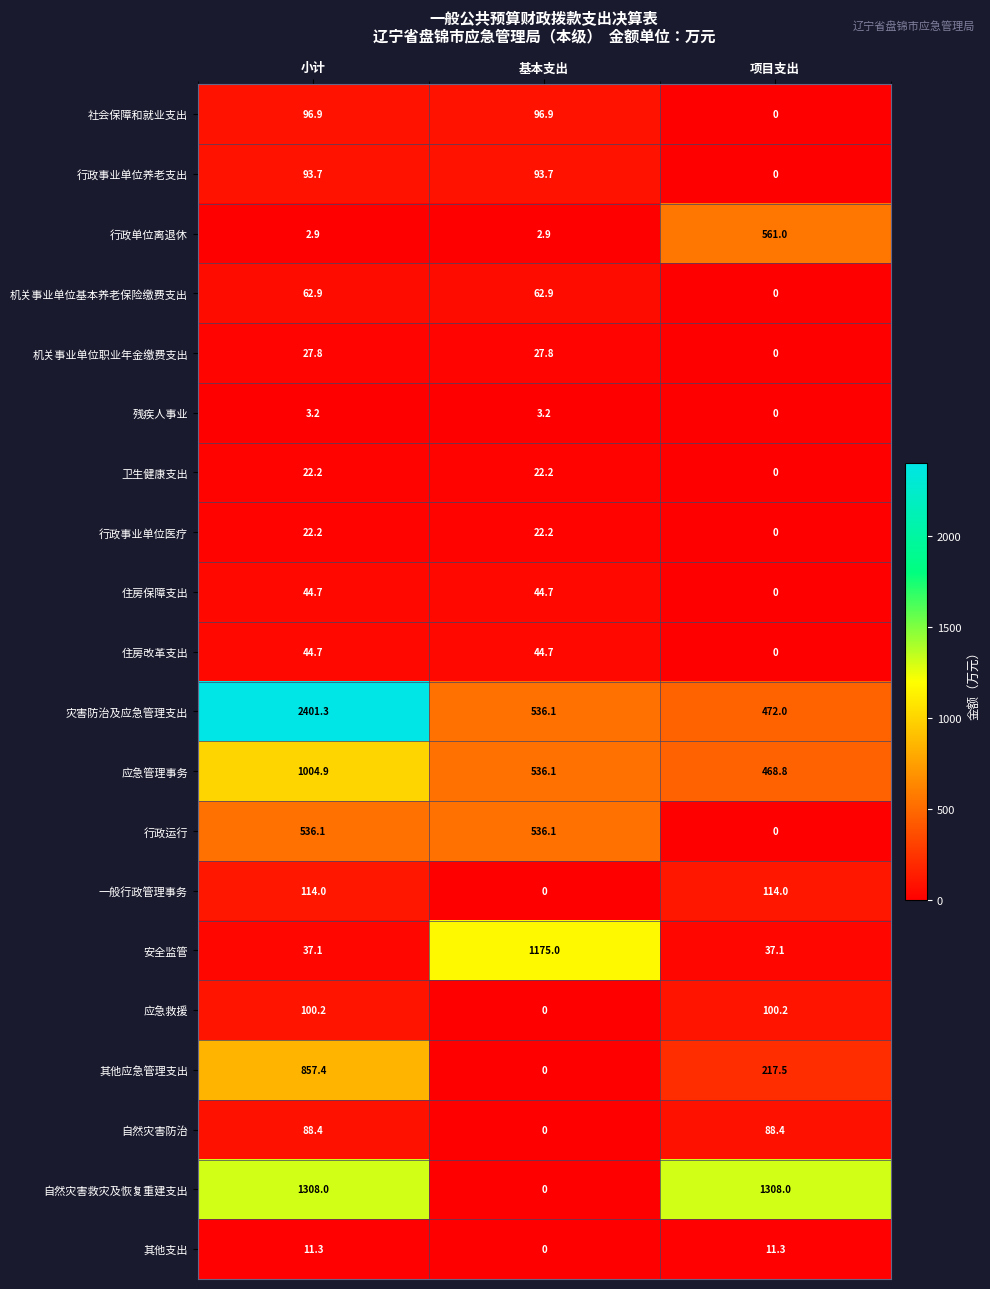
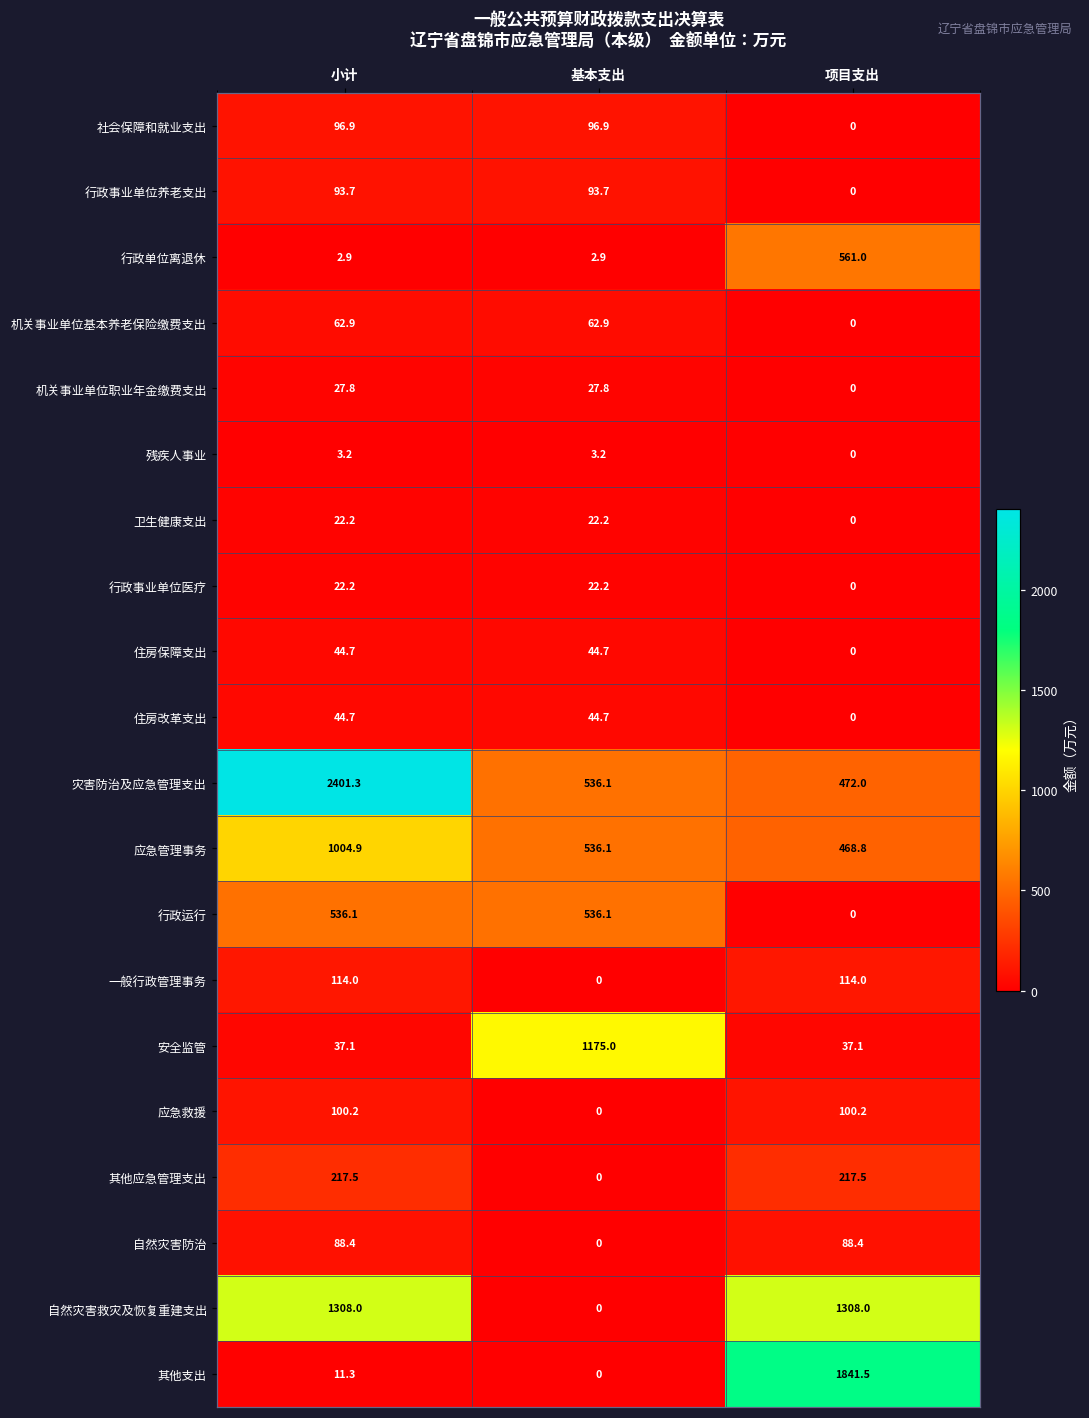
  {
    "社会保障和就业支出": {
      "小计": 96.9,
      "基本支出": 96.9,
      "项目支出": 0
    },
    "行政事业单位养老支出": {
      "小计": 93.7,
      "基本支出": 93.7,
      "项目支出": 0
    },
    "行政单位离退休": {
      "小计": 2.9,
      "基本支出": 2.9,
      "项目支出": 561.0
    },
    "机关事业单位基本养老保险缴费支出": {
      "小计": 62.9,
      "基本支出": 62.9,
      "项目支出": 0
    },
    "机关事业单位职业年金缴费支出": {
      "小计": 27.8,
      "基本支出": 27.8,
      "项目支出": 0
    },
    "残疾人事业": {
      "小计": 3.2,
      "基本支出": 3.2,
      "项目支出": 0
    },
    "卫生健康支出": {
      "小计": 22.2,
      "基本支出": 22.2,
      "项目支出": 0
    },
    "行政事业单位医疗": {
      "小计": 22.2,
      "基本支出": 22.2,
      "项目支出": 0
    },
    "住房保障支出": {
      "小计": 44.7,
      "基本支出": 44.7,
      "项目支出": 0
    },
    "住房改革支出": {
      "小计": 44.7,
      "基本支出": 44.7,
      "项目支出": 0
    },
    "灾害防治及应急管理支出": {
      "小计": 2401.3,
      "基本支出": 536.1,
      "项目支出": 472.0
    },
    "应急管理事务": {
      "小计": 1004.9,
      "基本支出": 536.1,
      "项目支出": 468.8
    },
    "行政运行": {
      "小计": 536.1,
      "基本支出": 536.1,
      "项目支出": 0
    },
    "一般行政管理事务": {
      "小计": 114.0,
      "基本支出": 0,
      "项目支出": 114.0
    },
    "安全监管": {
      "小计": 37.1,
      "基本支出": 1175.0,
      "项目支出": 37.1
    },
    "应急救援": {
      "小计": 100.2,
      "基本支出": 0,
      "项目支出": 100.2
    },
    "其他应急管理支出": {
-     "小计": 857.4,
+     "小计": 217.5,
      "基本支出": 0,
      "项目支出": 217.5
    },
    "自然灾害防治": {
      "小计": 88.4,
      "基本支出": 0,
      "项目支出": 88.4
    },
    "自然灾害救灾及恢复重建支出": {
      "小计": 1308.0,
      "基本支出": 0,
      "项目支出": 1308.0
    },
    "其他支出": {
      "小计": 11.3,
      "基本支出": 0,
-     "项目支出": 11.3
+     "项目支出": 1841.5
    }
  }
